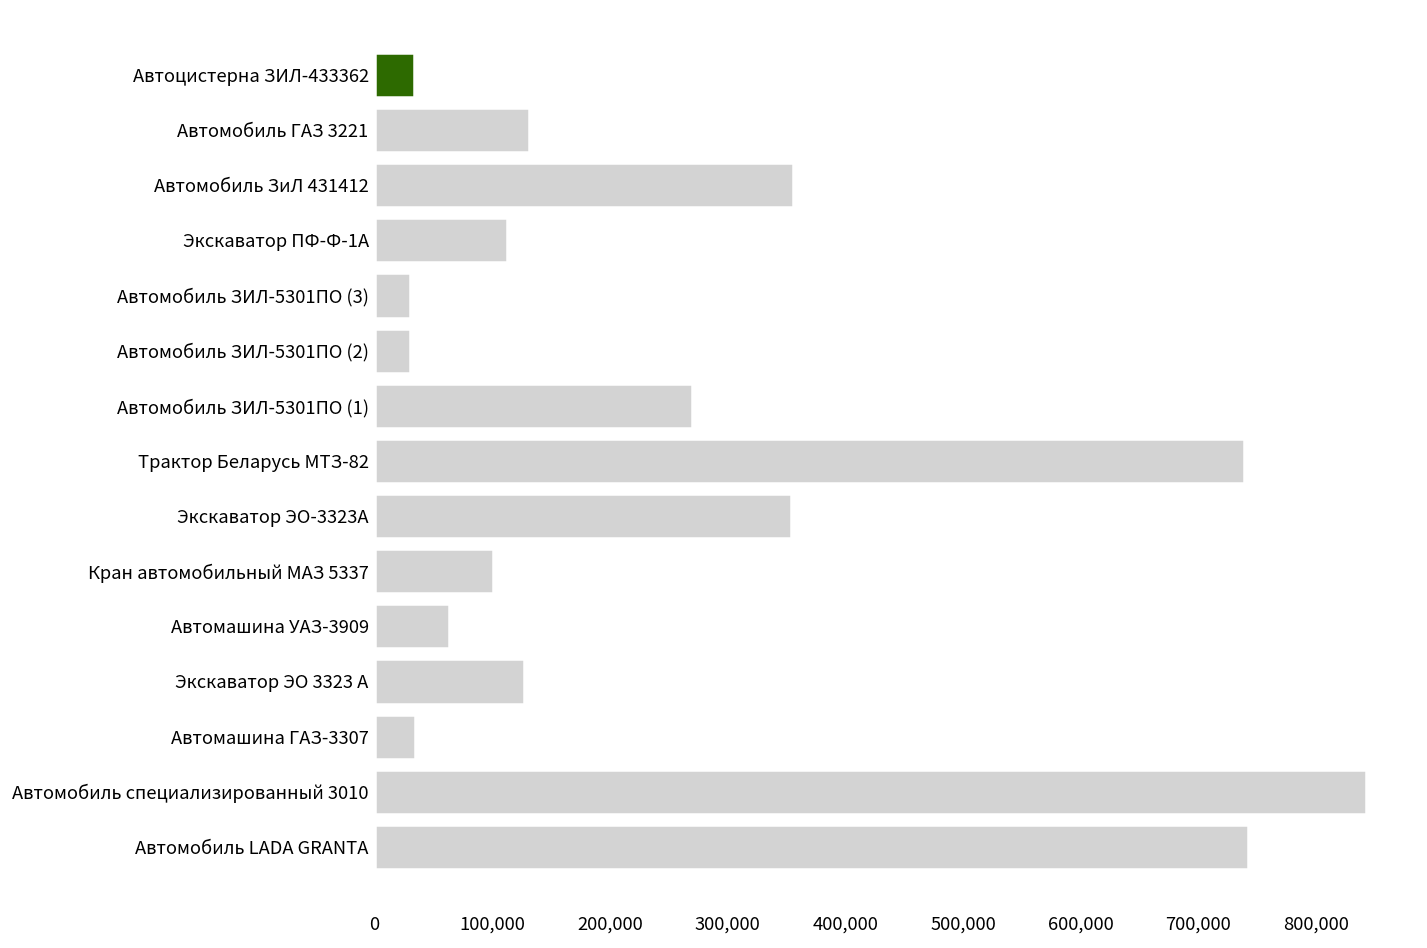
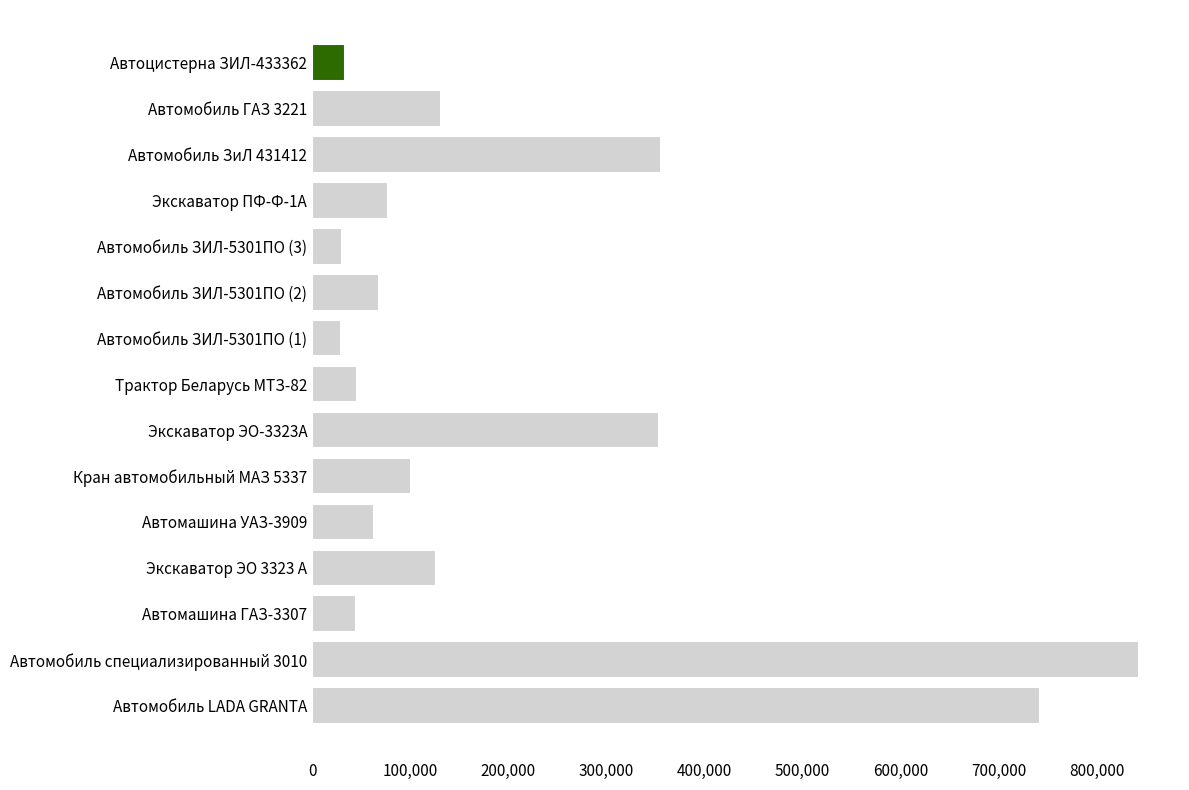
  {
    "Автоцистерна ЗИЛ-433362": "30,000",
    "Автомобиль ГАЗ 3221": "130,000",
    "Автомобиль ЗиЛ 431412": "360,000",
-   "Экскаватор ПФ-Ф-1А": "110,000",
+   "Экскаватор ПФ-Ф-1А": "80,000",
    "Автомобиль ЗИЛ-5301ПО (3)": "30,000",
-   "Автомобиль ЗИЛ-5301ПО (2)": "30,000",
-   "Автомобиль ЗИЛ-5301ПО (1)": "270,000",
-   "Трактор Беларусь МТЗ-82": "740,000",
+   "Автомобиль ЗИЛ-5301ПО (2)": "70,000",
+   "Автомобиль ЗИЛ-5301ПО (1)": "30,000",
+   "Трактор Беларусь МТЗ-82": "50,000",
    "Экскаватор ЭО-3323А": "350,000",
    "Кран автомобильный МАЗ 5337": "100,000",
    "Автомашина УАЗ-3909": "60,000",
    "Экскаватор ЭО 3323 А": "130,000",
-   "Автомашина ГАЗ-3307": "30,000",
+   "Автомашина ГАЗ-3307": "40,000",
    "Автомобиль специализированный 3010": "840,000",
    "Автомобиль LADA GRANTA": "740,000"
  }
